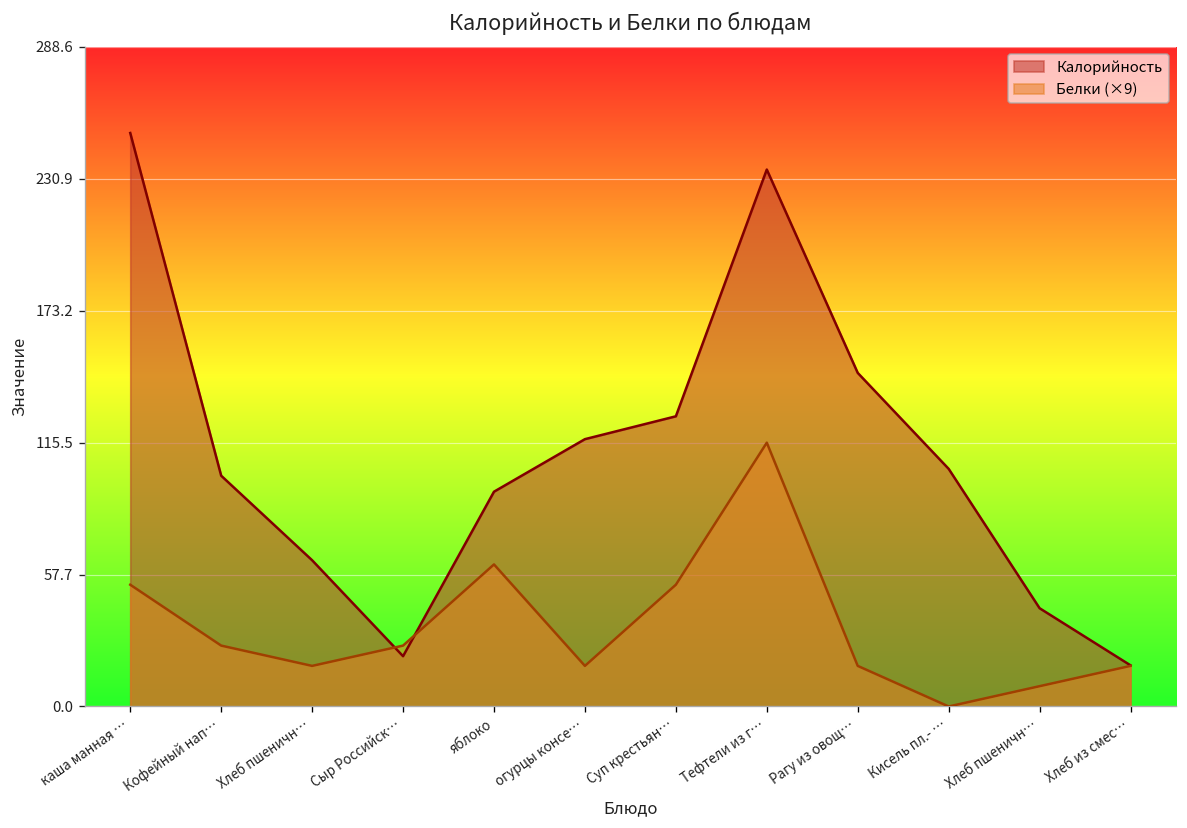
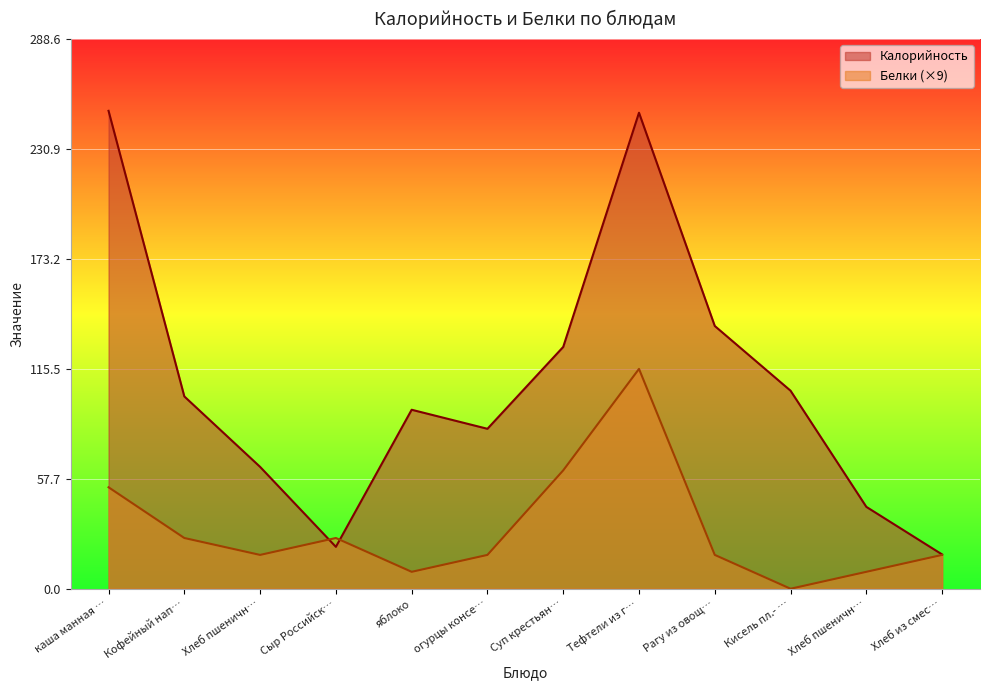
  {
    "Калорийность": {
      "каша манная …": 251,
      "Кофейный нап…": 101,
      "Сыр Российск…": 22,
      "яблоко": 94,
-     "огурцы консе…": 117,
+     "огурцы консе…": 84,
      "Суп крестьян…": 127,
-     "Тефтели из г…": 235,
-     "Рагу из овощ…": 146,
+     "Тефтели из г…": 250,
+     "Рагу из овощ…": 138,
      "Кисель пл.- …": 104
    },
    "Белки (×9)": {
      "каша манная …": 53,
      "Кофейный нап…": 27,
      "Сыр Российск…": 27,
-     "яблоко": 62,
+     "яблоко": 9,
      "огурцы консе…": 18,
-     "Суп крестьян…": 53,
+     "Суп крестьян…": 62,
      "Тефтели из г…": 115,
      "Рагу из овощ…": 18,
      "Кисель пл.- …": 0
    }
  }
